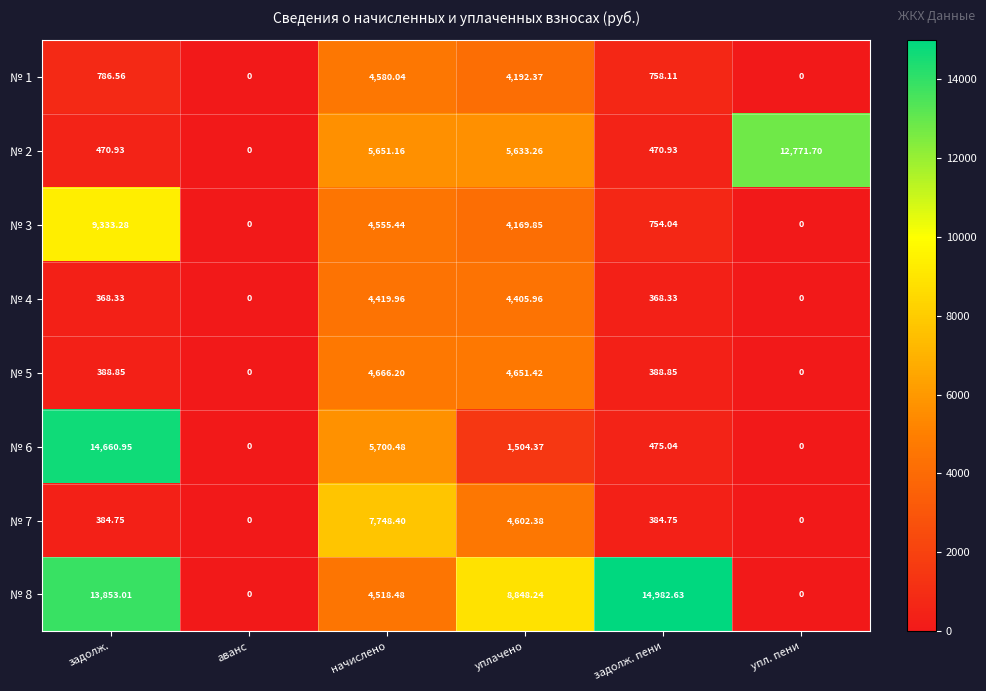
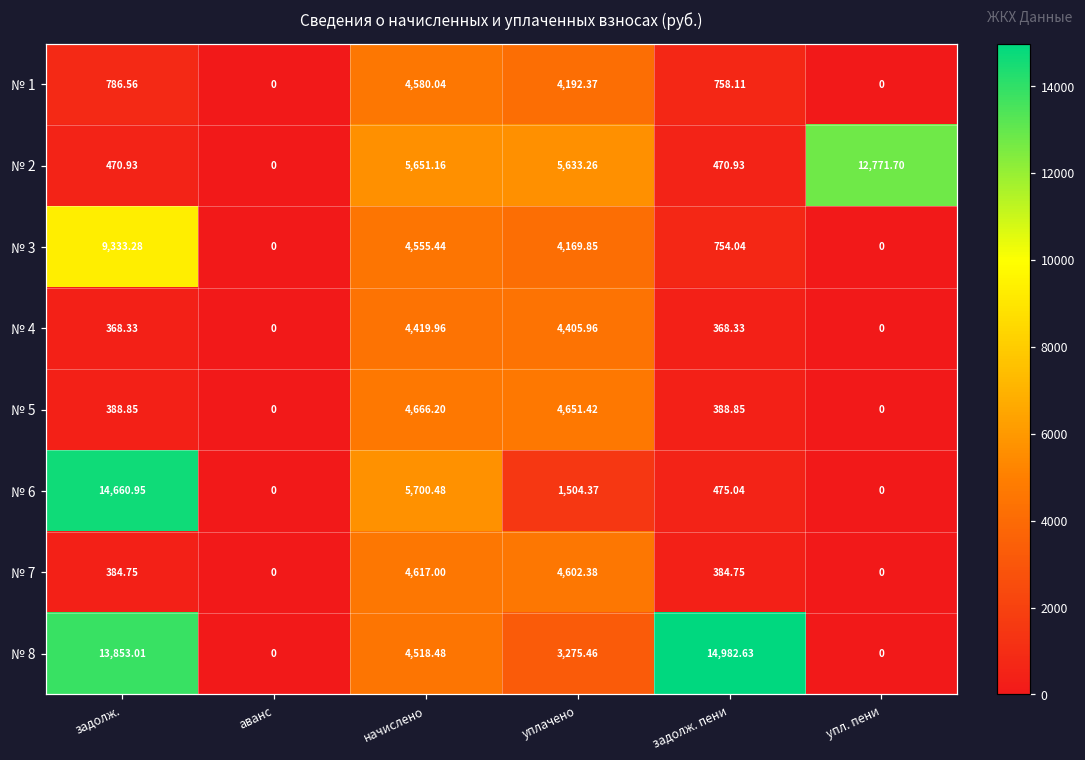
  {
    "№ 1": {
      "задолж.": "786.56",
      "аванс": "0",
      "начислено": "4,580.04",
      "уплачено": "4,192.37",
      "задолж. пени": "758.11",
      "упл. пени": "0"
    },
    "№ 2": {
      "задолж.": "470.93",
      "аванс": "0",
      "начислено": "5,651.16",
      "уплачено": "5,633.26",
      "задолж. пени": "470.93",
      "упл. пени": "12,771.70"
    },
    "№ 3": {
      "задолж.": "9,333.28",
      "аванс": "0",
      "начислено": "4,555.44",
      "уплачено": "4,169.85",
      "задолж. пени": "754.04",
      "упл. пени": "0"
    },
    "№ 4": {
      "задолж.": "368.33",
      "аванс": "0",
      "начислено": "4,419.96",
      "уплачено": "4,405.96",
      "задолж. пени": "368.33",
      "упл. пени": "0"
    },
    "№ 5": {
      "задолж.": "388.85",
      "аванс": "0",
      "начислено": "4,666.20",
      "уплачено": "4,651.42",
      "задолж. пени": "388.85",
      "упл. пени": "0"
    },
    "№ 6": {
      "задолж.": "14,660.95",
      "аванс": "0",
      "начислено": "5,700.48",
      "уплачено": "1,504.37",
      "задолж. пени": "475.04",
      "упл. пени": "0"
    },
    "№ 7": {
      "задолж.": "384.75",
      "аванс": "0",
-     "начислено": "7,748.40",
+     "начислено": "4,617.00",
      "уплачено": "4,602.38",
      "задолж. пени": "384.75",
      "упл. пени": "0"
    },
    "№ 8": {
      "задолж.": "13,853.01",
      "аванс": "0",
      "начислено": "4,518.48",
-     "уплачено": "8,848.24",
+     "уплачено": "3,275.46",
      "задолж. пени": "14,982.63",
      "упл. пени": "0"
    }
  }
